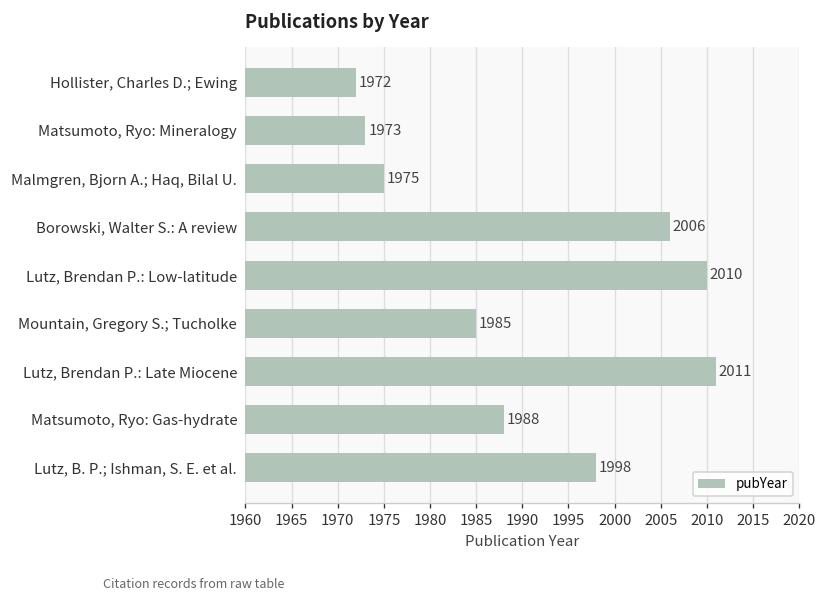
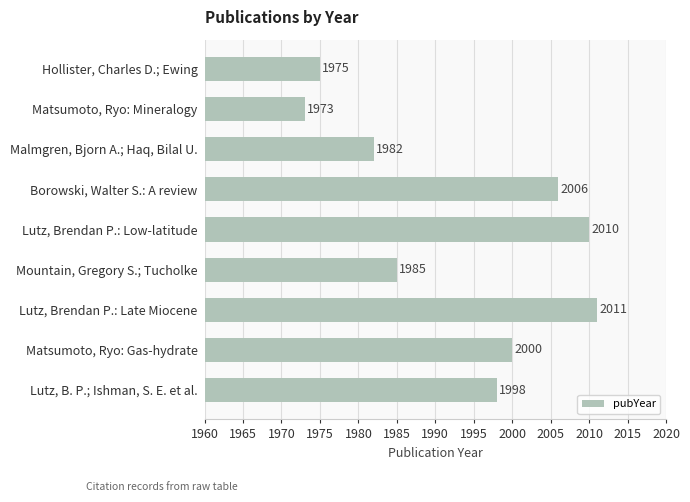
  {
-   "Hollister, Charles D.; Ewing": 1972,
+   "Hollister, Charles D.; Ewing": 1975,
    "Matsumoto, Ryo: Mineralogy": 1973,
-   "Malmgren, Bjorn A.; Haq, Bilal U.": 1975,
+   "Malmgren, Bjorn A.; Haq, Bilal U.": 1982,
    "Borowski, Walter S.: A review": 2006,
    "Lutz, Brendan P.: Low-latitude": 2010,
    "Mountain, Gregory S.; Tucholke": 1985,
    "Lutz, Brendan P.: Late Miocene": 2011,
-   "Matsumoto, Ryo: Gas-hydrate": 1988,
+   "Matsumoto, Ryo: Gas-hydrate": 2000,
    "Lutz, B. P.; Ishman, S. E. et al.": 1998
  }
